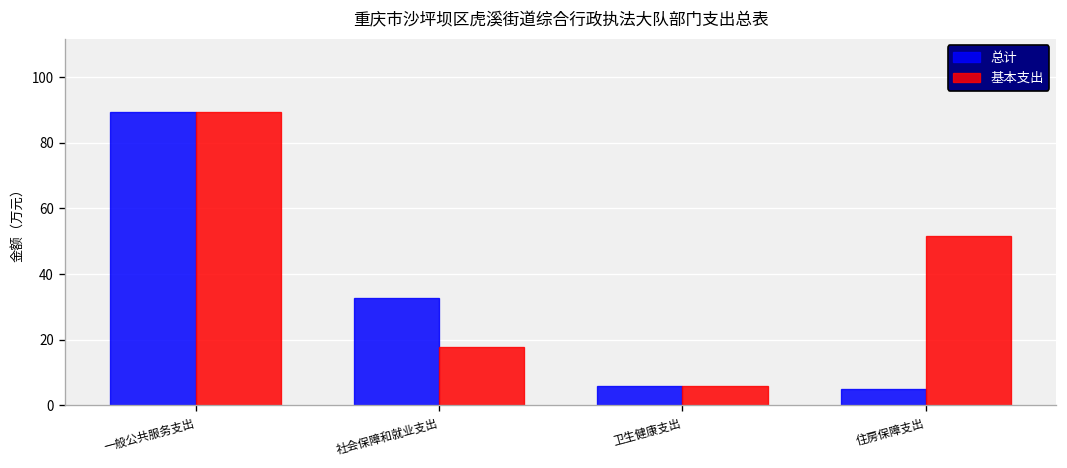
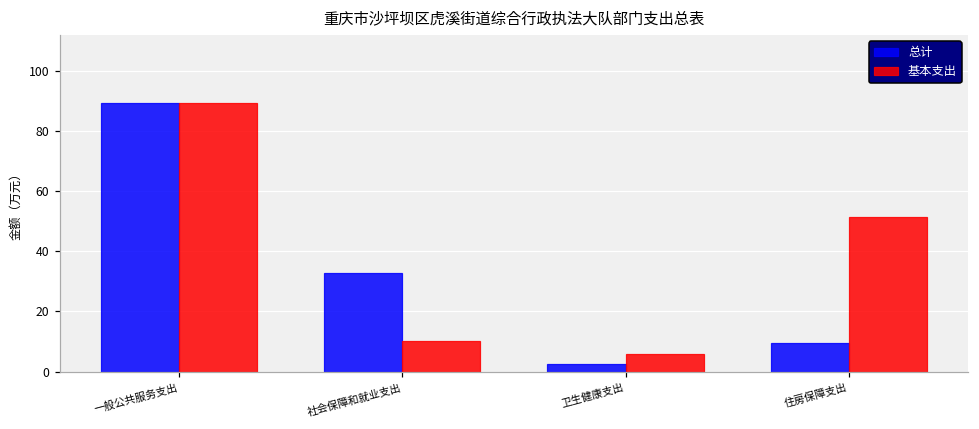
  {
    "总计": {
      "一般公共服务支出": 89,
      "社会保障和就业支出": 33,
-     "卫生健康支出": 6,
-     "住房保障支出": 5
+     "卫生健康支出": 3,
+     "住房保障支出": 9
    },
    "基本支出": {
      "一般公共服务支出": 89,
-     "社会保障和就业支出": 18,
+     "社会保障和就业支出": 10,
      "卫生健康支出": 6,
      "住房保障支出": 51
    }
  }
